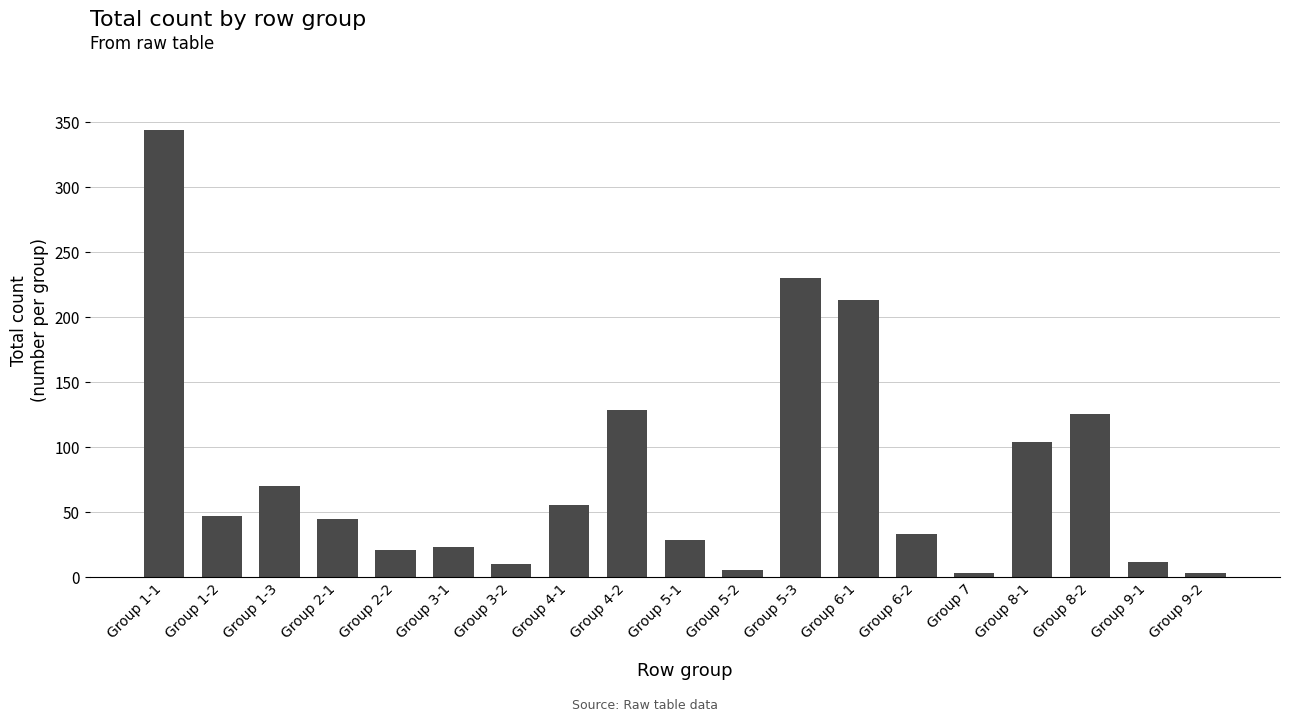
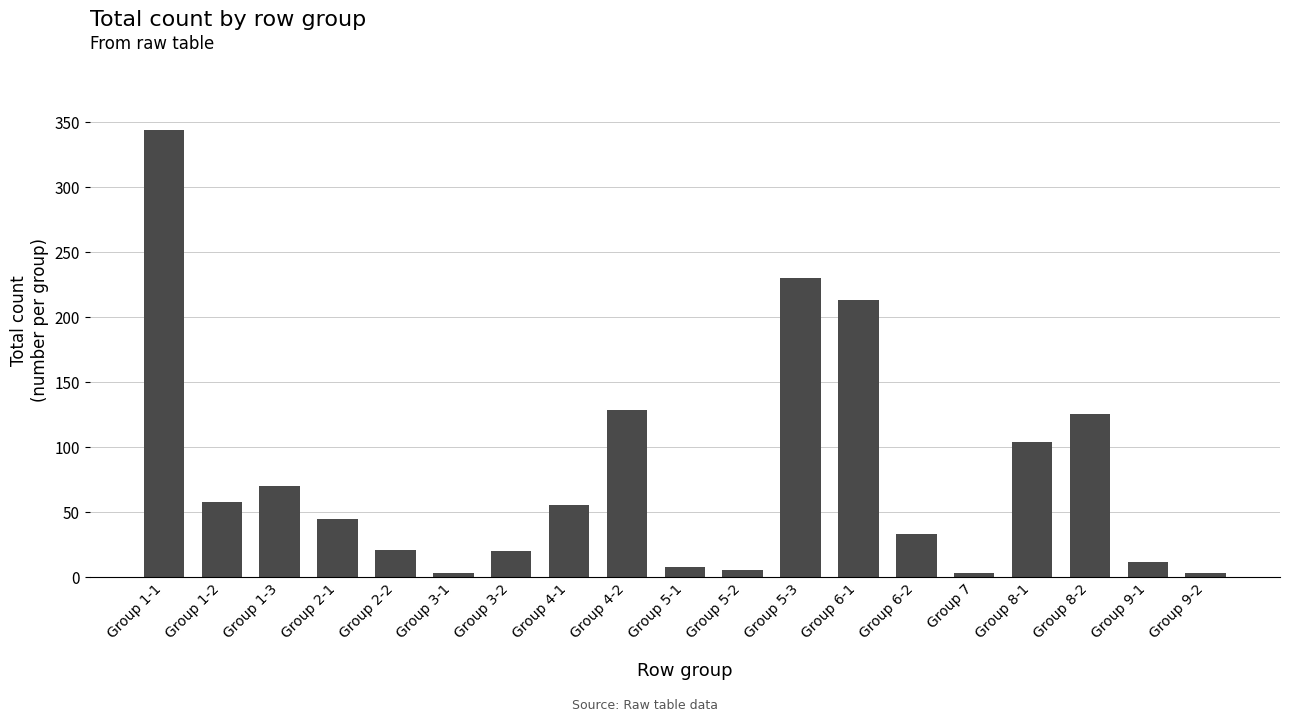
  {
    "Group 1-1": 344,
-   "Group 1-2": 47,
+   "Group 1-2": 58,
    "Group 1-3": 70,
    "Group 2-1": 45,
    "Group 2-2": 21,
-   "Group 3-1": 23,
-   "Group 3-2": 10,
+   "Group 3-1": 3,
+   "Group 3-2": 20,
    "Group 4-1": 56,
    "Group 4-2": 129,
-   "Group 5-1": 29,
+   "Group 5-1": 8,
    "Group 5-2": 6,
    "Group 5-3": 230,
    "Group 6-1": 213,
    "Group 6-2": 33,
    "Group 7": 3,
    "Group 8-1": 104,
    "Group 8-2": 126,
    "Group 9-1": 12,
    "Group 9-2": 3
  }
